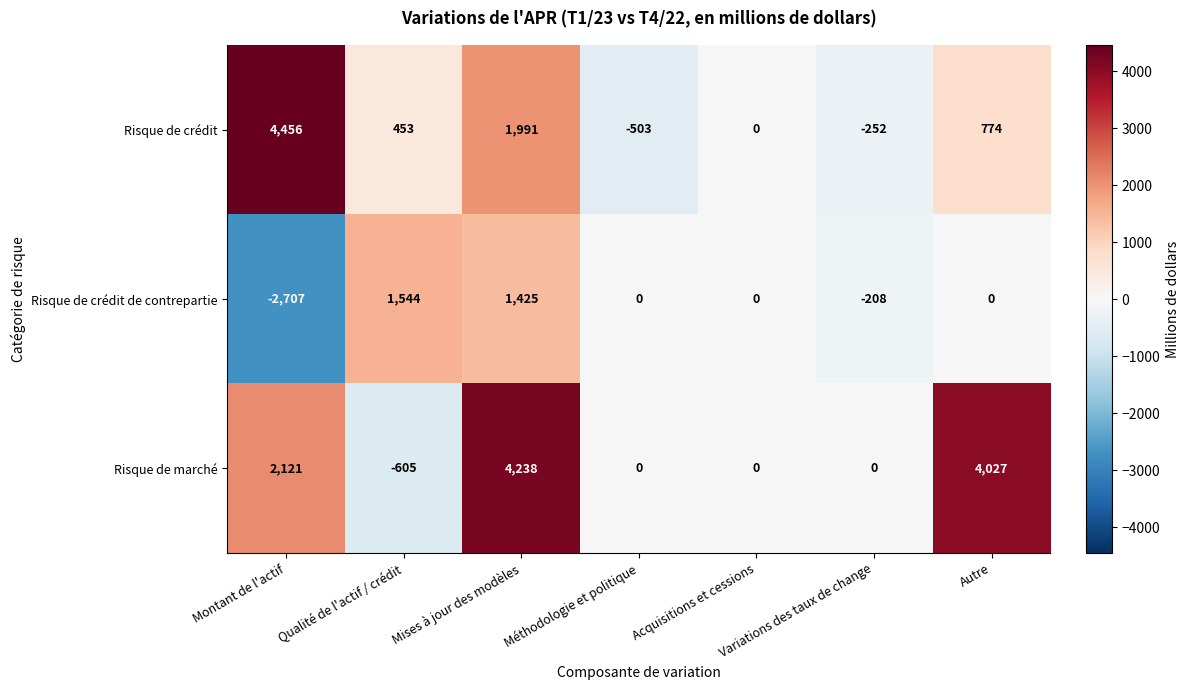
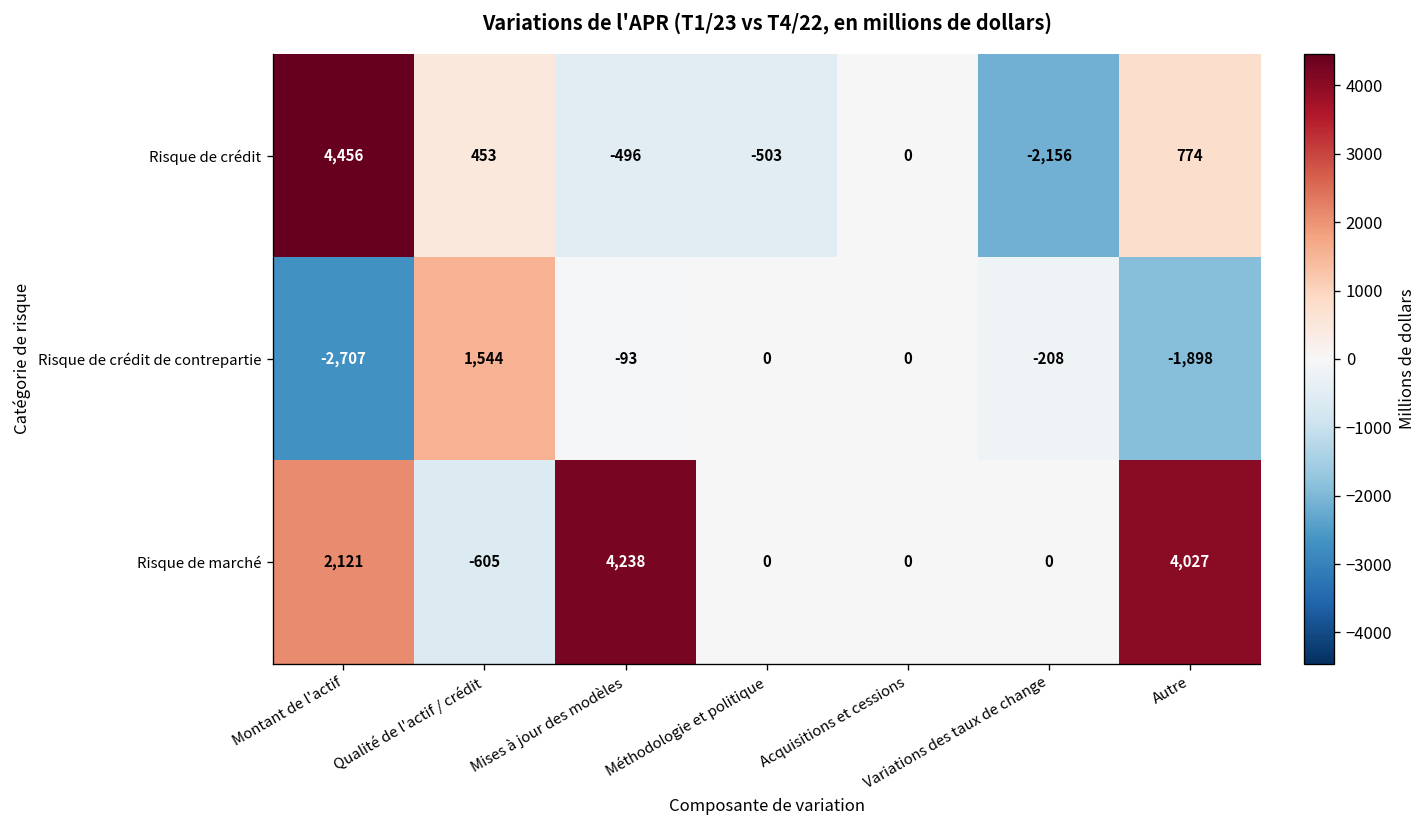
  {
    "Risque de crédit": {
      "Montant de l'actif": "4,456",
      "Qualité de l'actif / crédit": "453",
-     "Mises à jour des modèles": "1,991",
+     "Mises à jour des modèles": "-496",
      "Méthodologie et politique": "-503",
      "Acquisitions et cessions": "0",
-     "Variations des taux de change": "-252",
+     "Variations des taux de change": "-2,156",
      "Autre": "774"
    },
    "Risque de crédit de contrepartie": {
      "Montant de l'actif": "-2,707",
      "Qualité de l'actif / crédit": "1,544",
-     "Mises à jour des modèles": "1,425",
+     "Mises à jour des modèles": "-93",
      "Méthodologie et politique": "0",
      "Acquisitions et cessions": "0",
      "Variations des taux de change": "-208",
-     "Autre": "0"
+     "Autre": "-1,898"
    },
    "Risque de marché": {
      "Montant de l'actif": "2,121",
      "Qualité de l'actif / crédit": "-605",
      "Mises à jour des modèles": "4,238",
      "Méthodologie et politique": "0",
      "Acquisitions et cessions": "0",
      "Variations des taux de change": "0",
      "Autre": "4,027"
    }
  }
